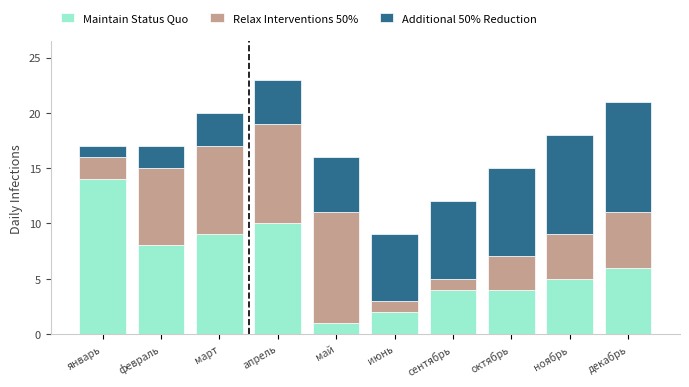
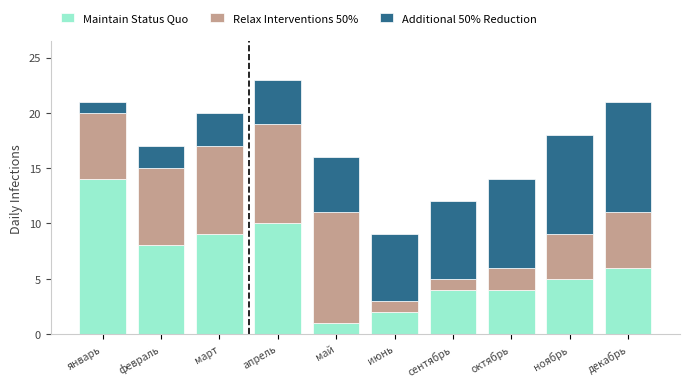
  {
    "Maintain Status Quo": {
      "январь": 14,
      "февраль": 8,
      "март": 9,
      "апрель": 10,
      "май": 1,
      "июнь": 2,
      "сентябрь": 4,
      "октябрь": 4,
      "ноябрь": 5,
      "декабрь": 6
    },
    "Relax Interventions 50%": {
-     "январь": 2,
+     "январь": 6,
      "февраль": 7,
      "март": 8,
      "апрель": 9,
      "май": 10,
      "июнь": 1,
      "сентябрь": 1,
-     "октябрь": 3,
+     "октябрь": 2,
      "ноябрь": 4,
      "декабрь": 5
    },
    "Additional 50% Reduction": {
      "январь": 1,
      "февраль": 2,
      "март": 3,
      "апрель": 4,
      "май": 5,
      "июнь": 6,
      "сентябрь": 7,
      "октябрь": 8,
      "ноябрь": 9,
      "декабрь": 10
    }
  }
